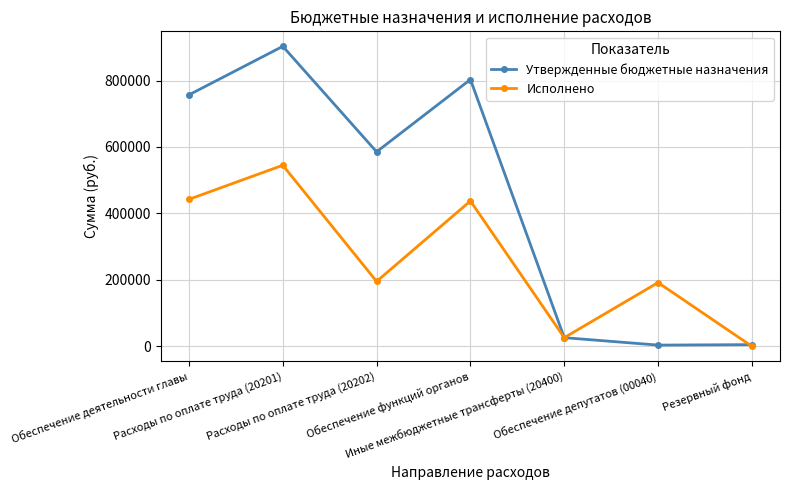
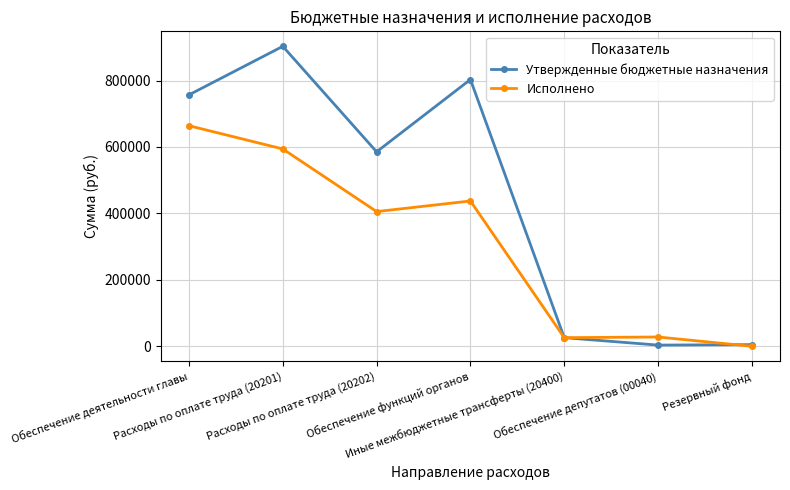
  {
    "Утвержденные бюджетные назначения": {
      "Обеспечение деятельности главы": 760000,
      "Расходы по оплате труда (20201)": 900000,
      "Расходы по оплате труда (20202)": 590000,
      "Обеспечение функций органов": 800000,
      "Обеспечение депутатов (00040)": 0
    },
    "Исполнено": {
-     "Обеспечение деятельности главы": 440000,
-     "Расходы по оплате труда (20201)": 540000,
-     "Расходы по оплате труда (20202)": 200000,
+     "Обеспечение деятельности главы": 660000,
+     "Расходы по оплате труда (20201)": 590000,
+     "Расходы по оплате труда (20202)": 410000,
      "Обеспечение функций органов": 440000,
-     "Обеспечение депутатов (00040)": 190000
+     "Обеспечение депутатов (00040)": 30000
    }
  }
